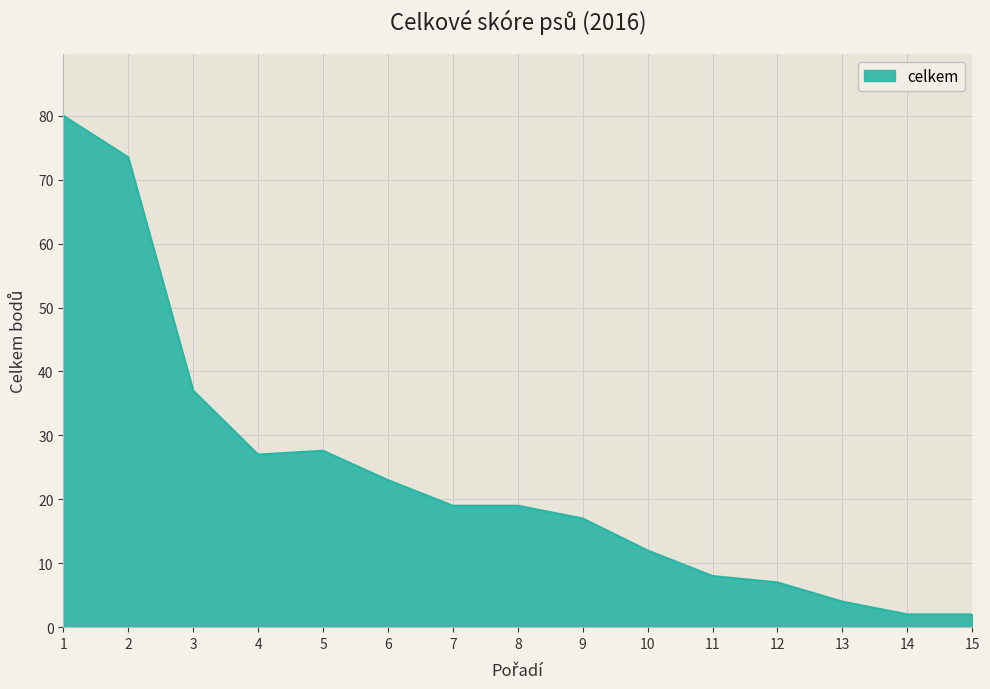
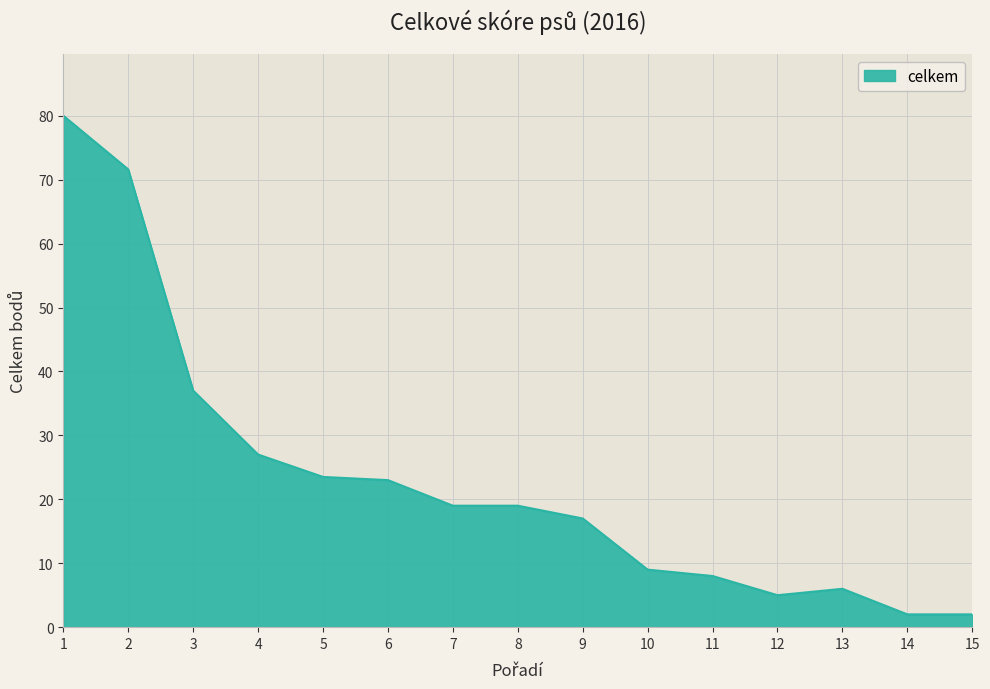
  {
    "1": 80,
-   "2": 74,
+   "2": 72,
    "3": 37,
    "4": 27,
-   "5": 28,
+   "5": 24,
    "6": 23,
    "7": 19,
    "8": 19,
    "9": 17,
-   "10": 12,
+   "10": 9,
    "11": 8,
-   "12": 7,
-   "13": 4,
+   "12": 5,
+   "13": 6,
    "14": 2,
    "15": 2
  }
